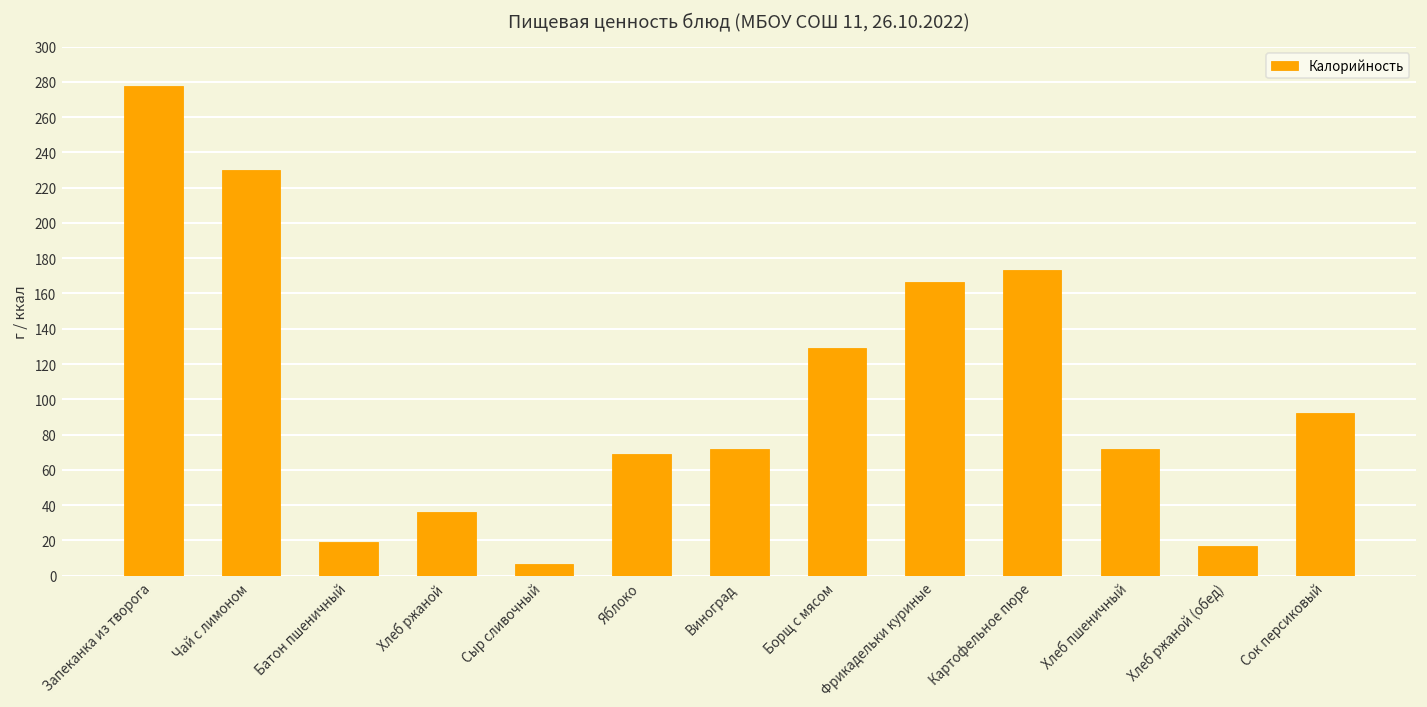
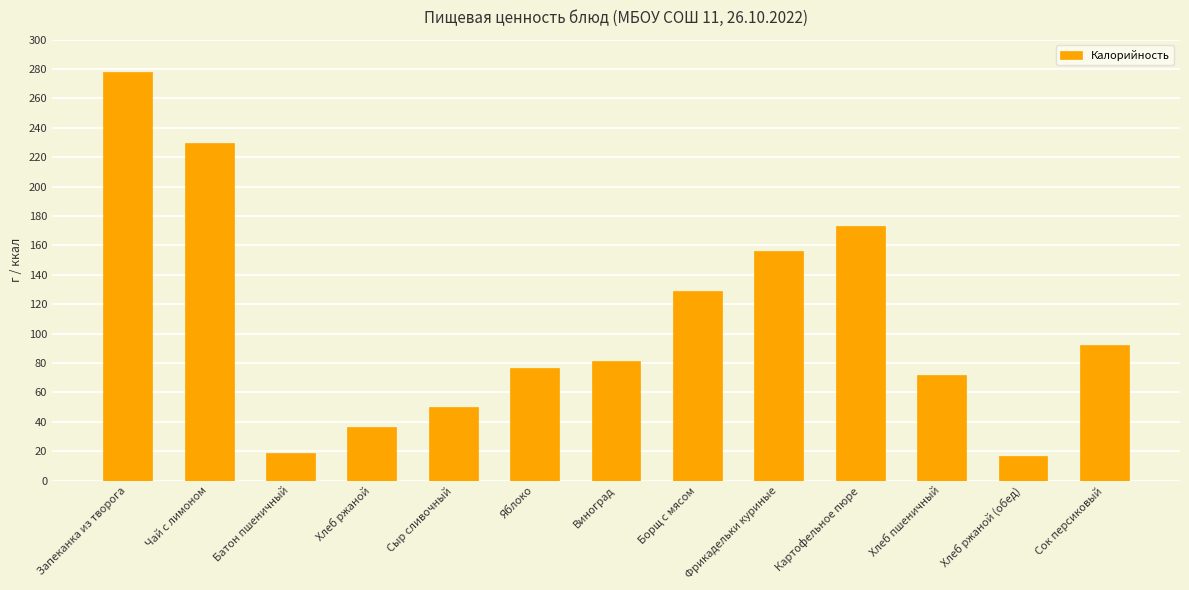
  {
    "Запеканка из творога": 278,
    "Чай с лимоном": 230,
    "Батон пшеничный": 19,
    "Хлеб ржаной": 36,
-   "Сыр сливочный": 6,
-   "Яблоко": 69,
-   "Виноград": 72,
+   "Сыр сливочный": 50,
+   "Яблоко": 77,
+   "Виноград": 81,
    "Борщ с мясом": 129,
-   "Фрикадельки куриные": 167,
+   "Фрикадельки куриные": 156,
    "Картофельное пюре": 173,
    "Хлеб пшеничный": 72,
    "Хлеб ржаной (обед)": 17,
    "Сок персиковый": 92
  }
